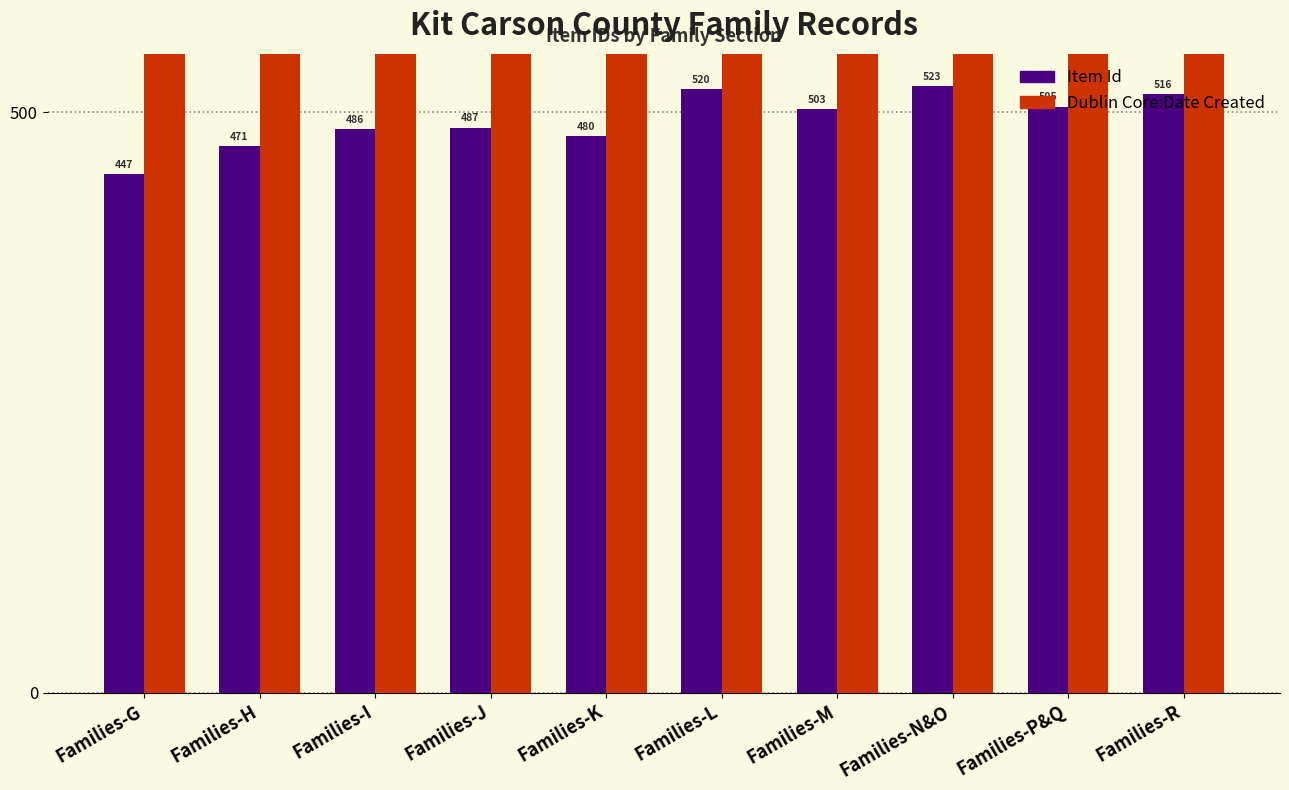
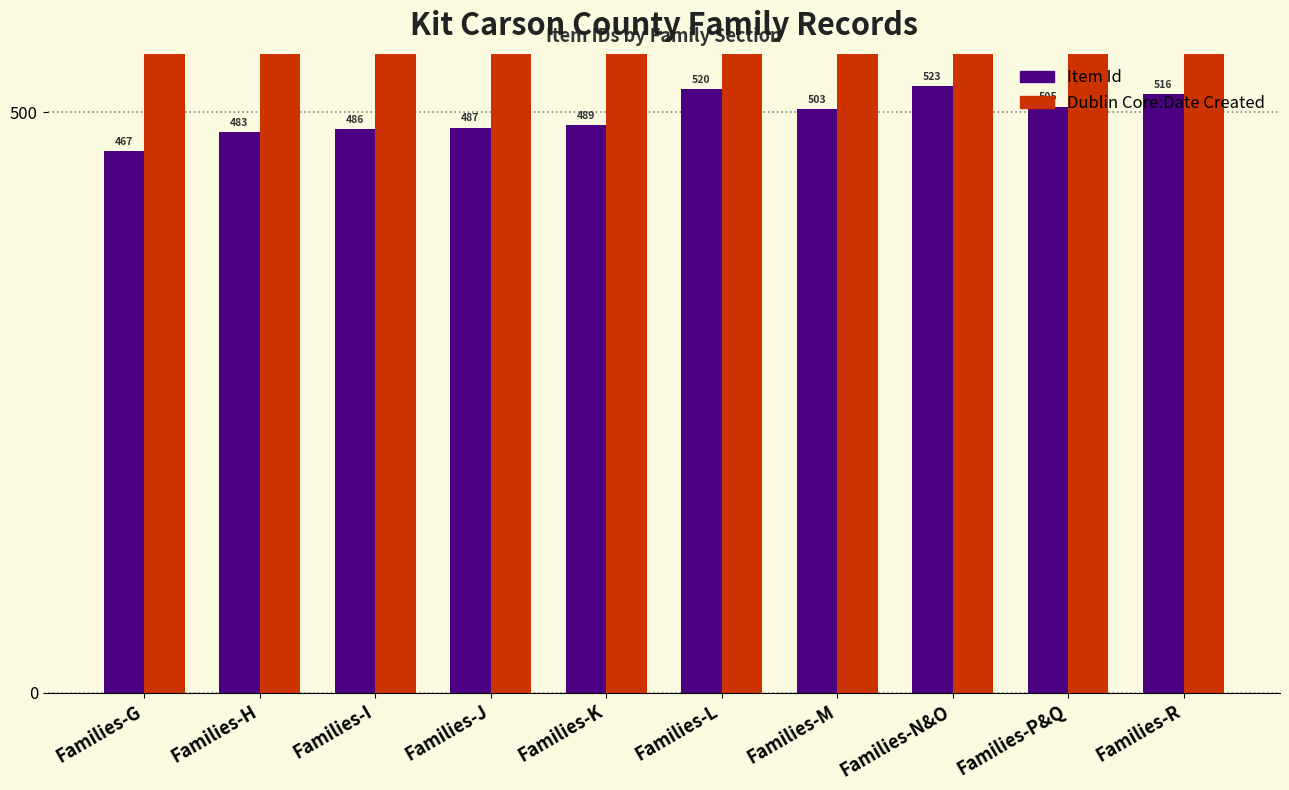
  {
    "Item Id": {
-     "Families-G": 447,
-     "Families-H": 471,
+     "Families-G": 467,
+     "Families-H": 483,
      "Families-I": 486,
      "Families-J": 487,
-     "Families-K": 480,
+     "Families-K": 489,
      "Families-L": 520,
      "Families-M": 503,
      "Families-N&O": 523,
      "Families-P&Q": 505,
      "Families-R": 516
    }
  }
